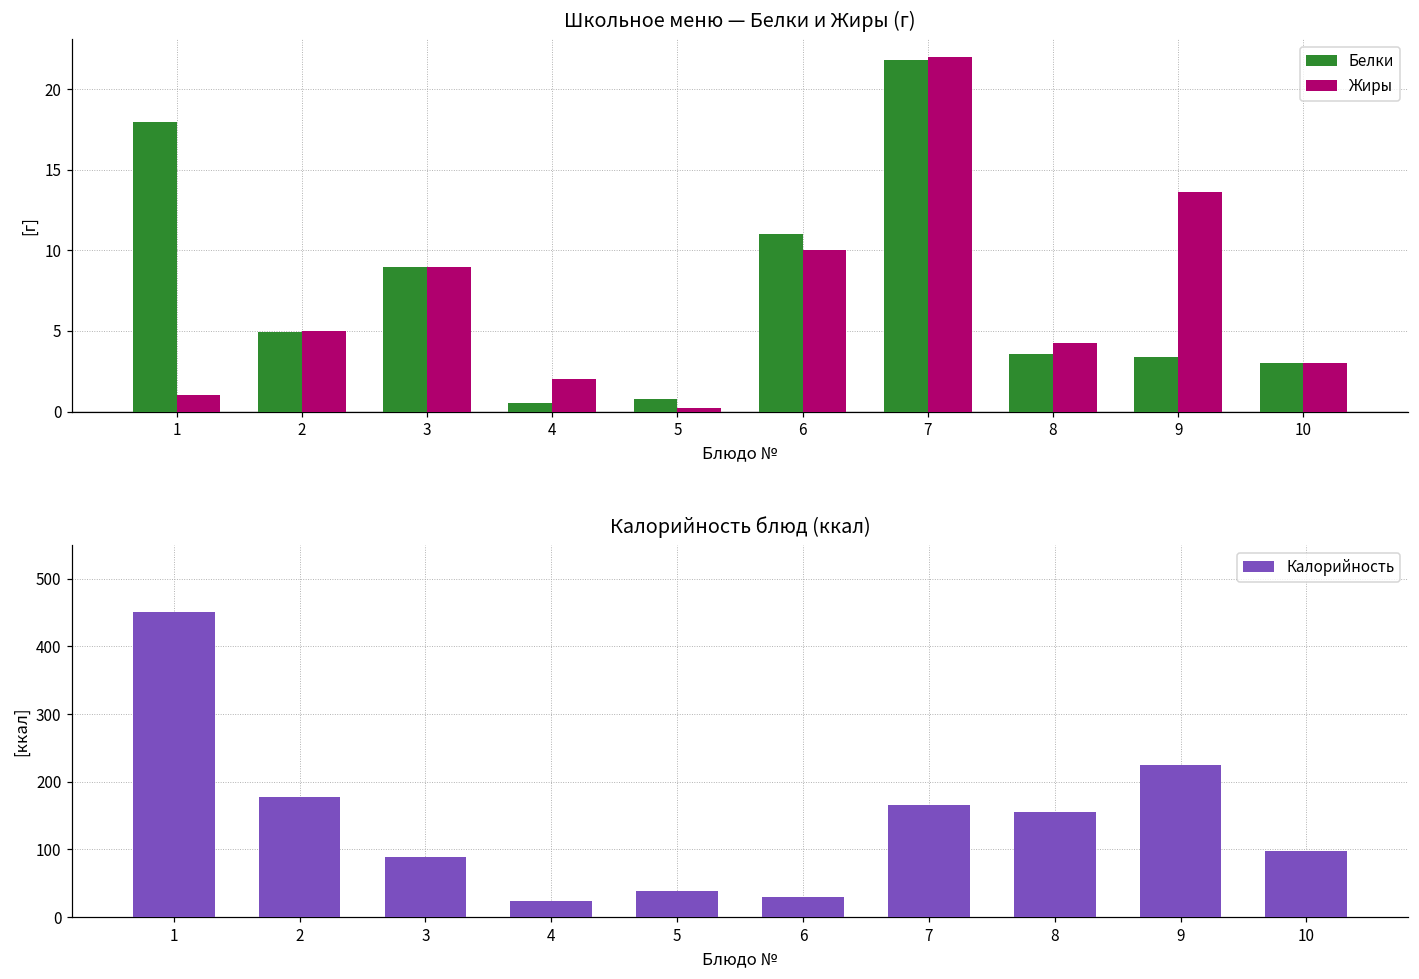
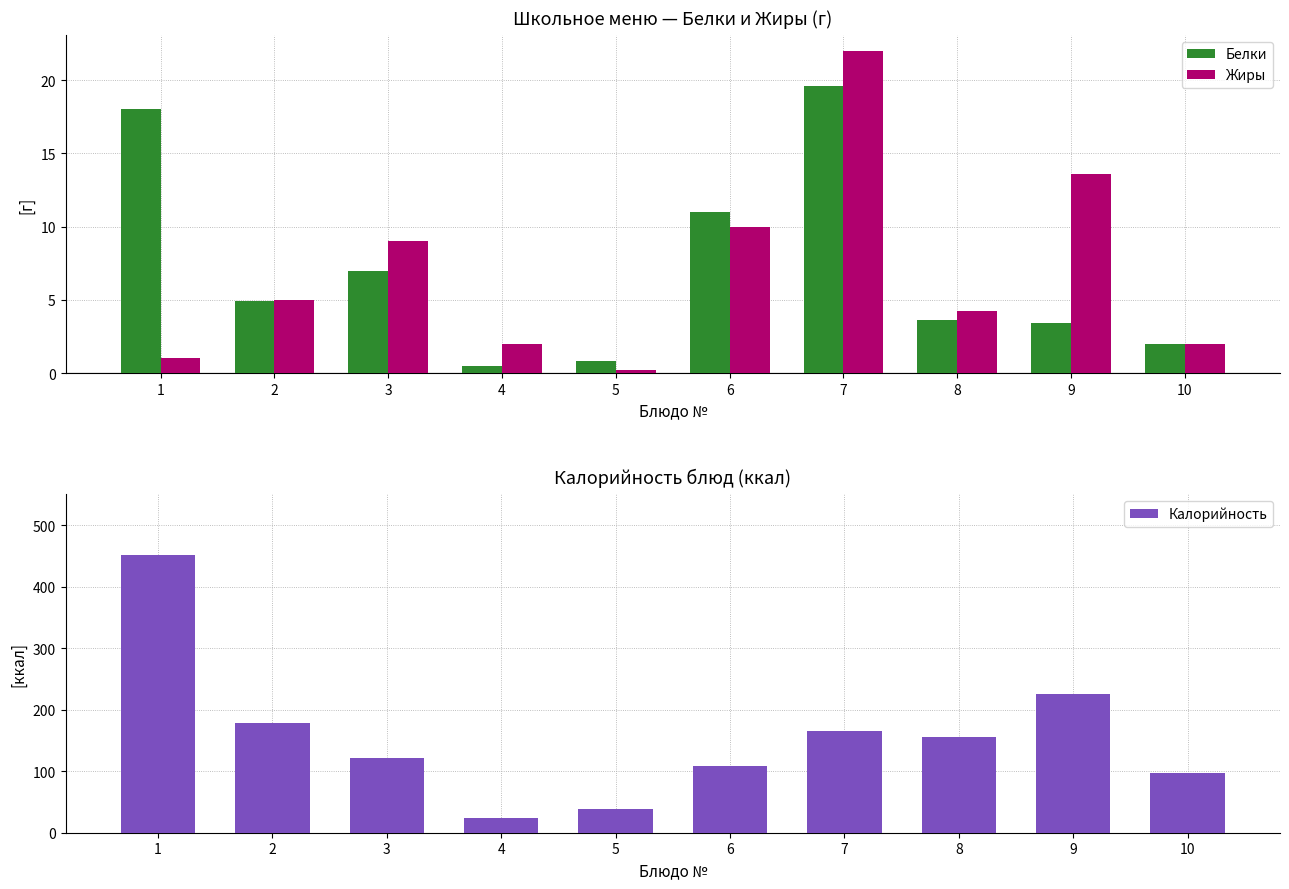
  {
    "Школьное меню — Белки и Жиры (г)": {
      "Белки": {
        "1": 18.0,
        "2": 4.9,
-       "3": 9,
+       "3": 7,
        "4": 0.5,
        "5": 0.8,
        "6": 11.0,
-       "7": 21.8,
+       "7": 19.6,
        "8": 3.6,
        "9": 3.4,
-       "10": 3
+       "10": 2
      },
      "Жиры": {
        "1": 1,
        "2": 5,
        "3": 9,
        "4": 2,
        "5": 0.2,
        "6": 10,
        "7": 22,
        "8": 4.3,
        "9": 13.6,
-       "10": 3
+       "10": 2
      }
    },
    "Калорийность блюд (ккал)": {
      "1": 450,
      "2": 180,
-     "3": 90,
+     "3": 120,
      "4": 20,
      "5": 40,
-     "6": 30,
+     "6": 110,
      "7": 170,
      "8": 160,
      "9": 230,
      "10": 100
    }
  }
